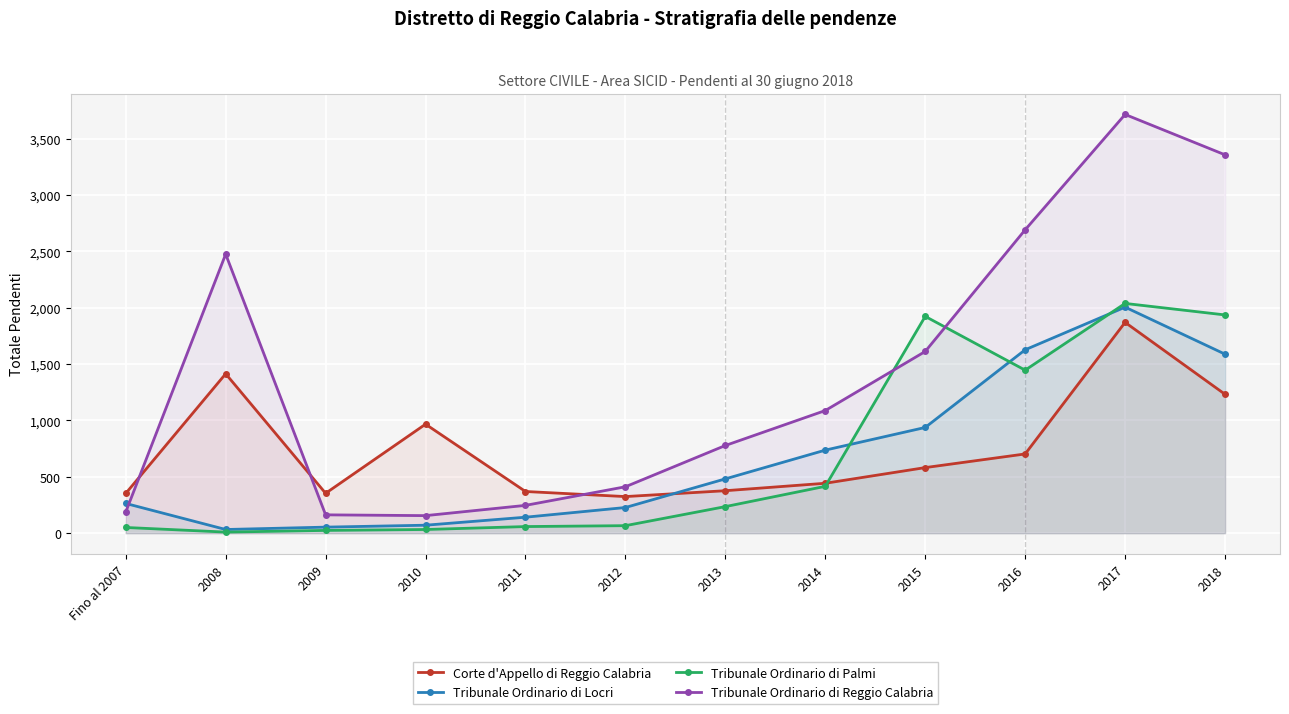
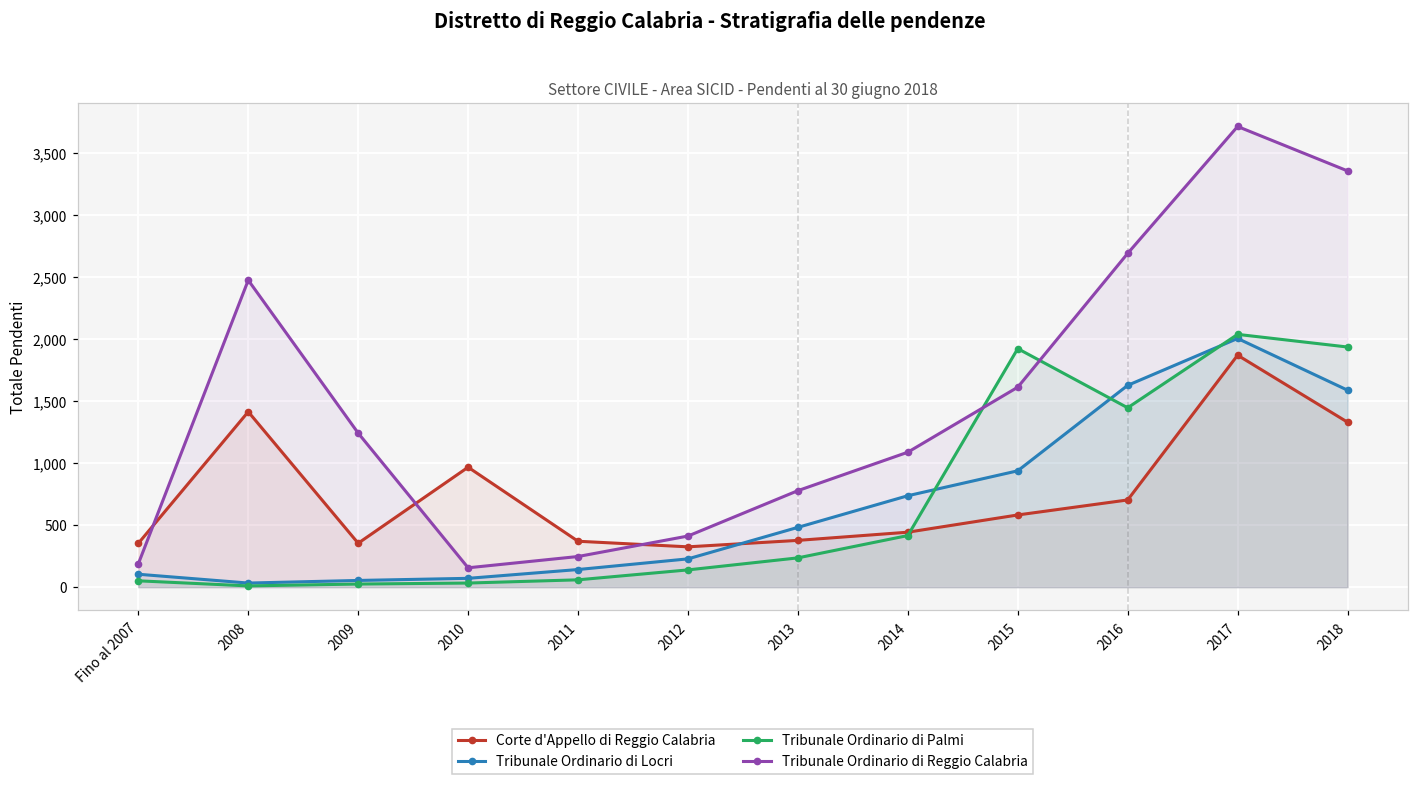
  {
    "Corte d'Appello di Reggio Calabria": {
      "Fino al 2007": "350",
      "2008": "1,410",
      "2009": "350",
      "2010": "970",
      "2011": "370",
      "2012": "330",
      "2013": "380",
      "2014": "440",
      "2015": "580",
      "2016": "700",
      "2017": "1,870",
-     "2018": "1,230"
+     "2018": "1,330"
    },
    "Tribunale Ordinario di Locri": {
-     "Fino al 2007": "260",
+     "Fino al 2007": "100",
      "2008": "30",
      "2009": "50",
      "2010": "70",
      "2011": "140",
      "2012": "230",
      "2013": "480",
      "2014": "740",
      "2015": "940",
      "2016": "1,630",
      "2017": "2,010",
      "2018": "1,590"
    },
    "Tribunale Ordinario di Palmi": {
      "Fino al 2007": "50",
      "2008": "10",
      "2009": "30",
      "2010": "30",
      "2011": "60",
-     "2012": "70",
+     "2012": "140",
      "2013": "240",
      "2014": "420",
      "2015": "1,920",
      "2016": "1,450",
      "2017": "2,040",
      "2018": "1,940"
    },
    "Tribunale Ordinario di Reggio Calabria": {
      "Fino al 2007": "190",
      "2008": "2,480",
-     "2009": "160",
+     "2009": "1,240",
      "2010": "160",
      "2011": "250",
      "2012": "410",
      "2013": "780",
      "2014": "1,090",
      "2015": "1,610",
      "2016": "2,690",
      "2017": "3,710",
      "2018": "3,360"
    }
  }
